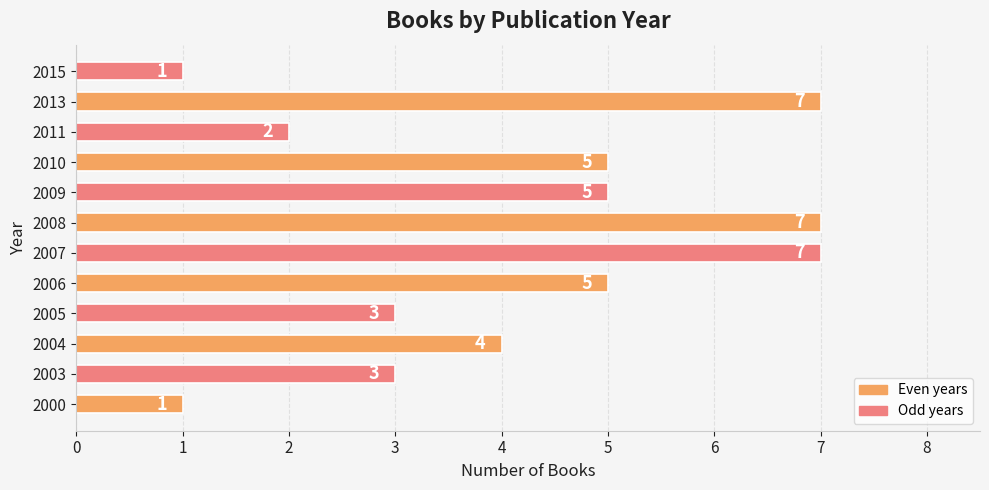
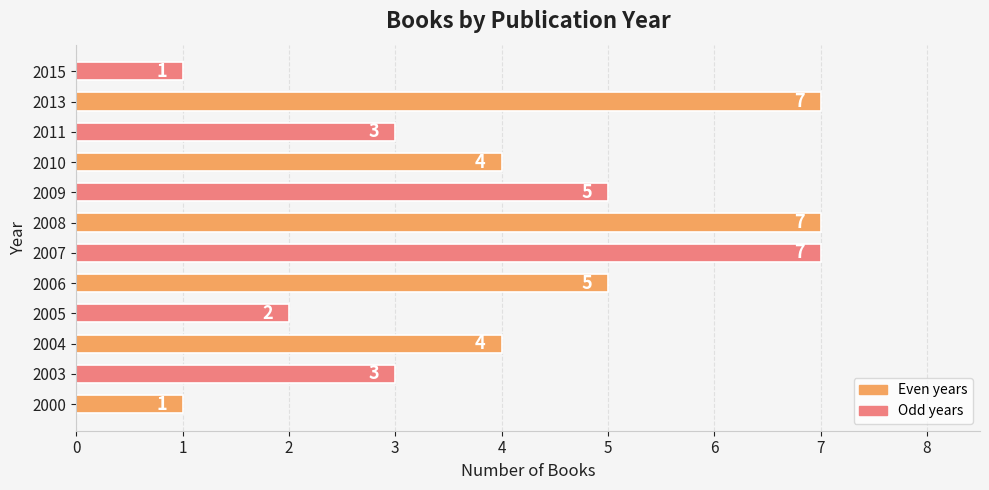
  {
    "2015": 1,
    "2013": 7,
-   "2011": 2,
-   "2010": 5,
+   "2011": 3,
+   "2010": 4,
    "2009": 5,
    "2008": 7,
    "2007": 7,
    "2006": 5,
-   "2005": 3,
+   "2005": 2,
    "2004": 4,
    "2003": 3,
    "2000": 1
  }
